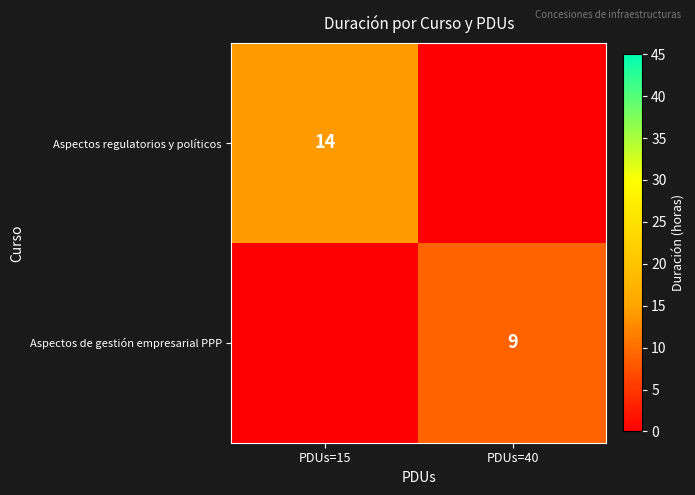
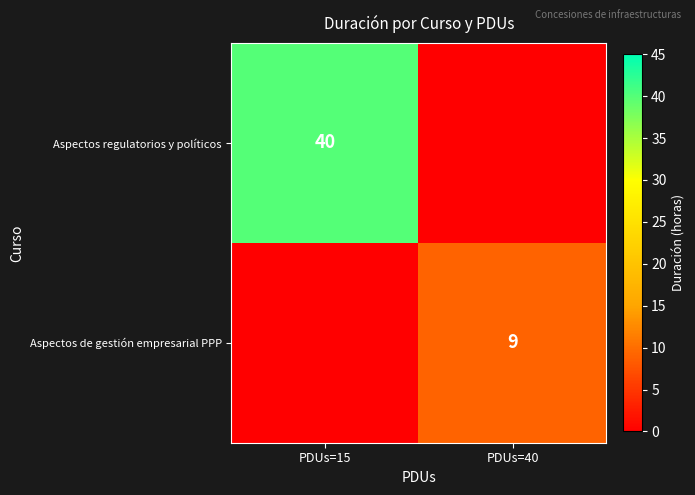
  {
    "Aspectos regulatorios y políticos": {
-     "PDUs=15": 14
+     "PDUs=15": 40
    },
    "Aspectos de gestión empresarial PPP": {
      "PDUs=40": 9
    }
  }
